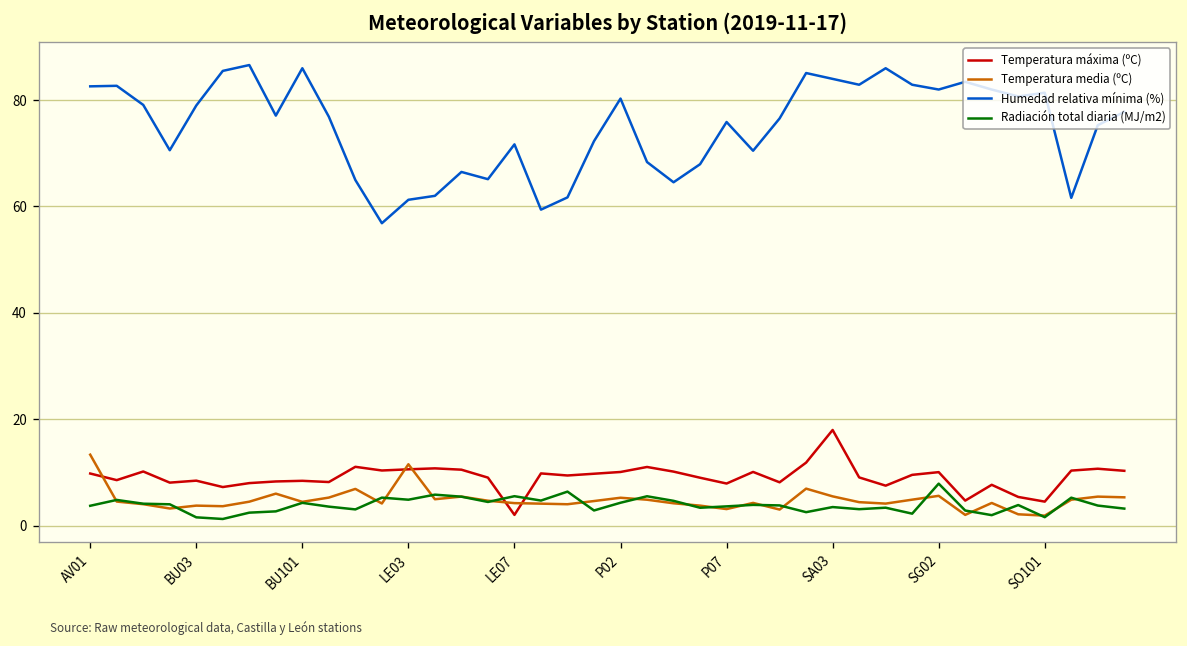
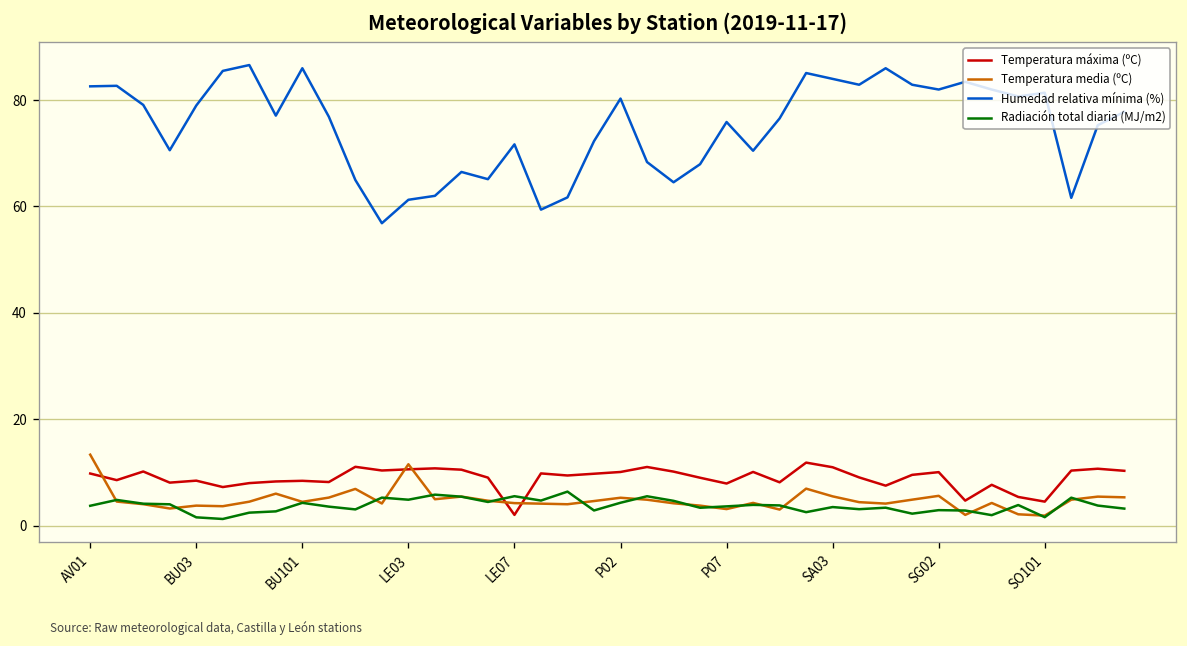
  {
    "Temperatura máxima (ºC)": {
      "AV01": 10,
      "BU03": 8,
      "BU101": 8,
      "LE03": 11,
      "LE07": 2,
      "P02": 10,
      "P07": 8,
-     "SA03": 18,
+     "SA03": 11,
      "SG02": 10,
      "SO101": 4
    },
    "Temperatura media (ºC)": {
      "AV01": 13,
      "BU03": 4,
      "LE03": 12,
      "LE07": 4,
      "P02": 5,
      "SA03": 5,
      "SG02": 6
    },
    "Humedad relativa mínima (%)": {
      "AV01": 83,
      "BU03": 79,
      "BU101": 86,
      "LE03": 61,
      "LE07": 72,
      "P02": 80,
      "P07": 76,
      "SA03": 84,
      "SG02": 82
    },
    "Radiación total diaria (MJ/m2)": {
      "AV01": 4,
      "BU03": 2,
      "LE03": 5,
      "LE07": 6,
      "P02": 4,
      "SA03": 3,
-     "SG02": 8
+     "SG02": 3
    }
  }
